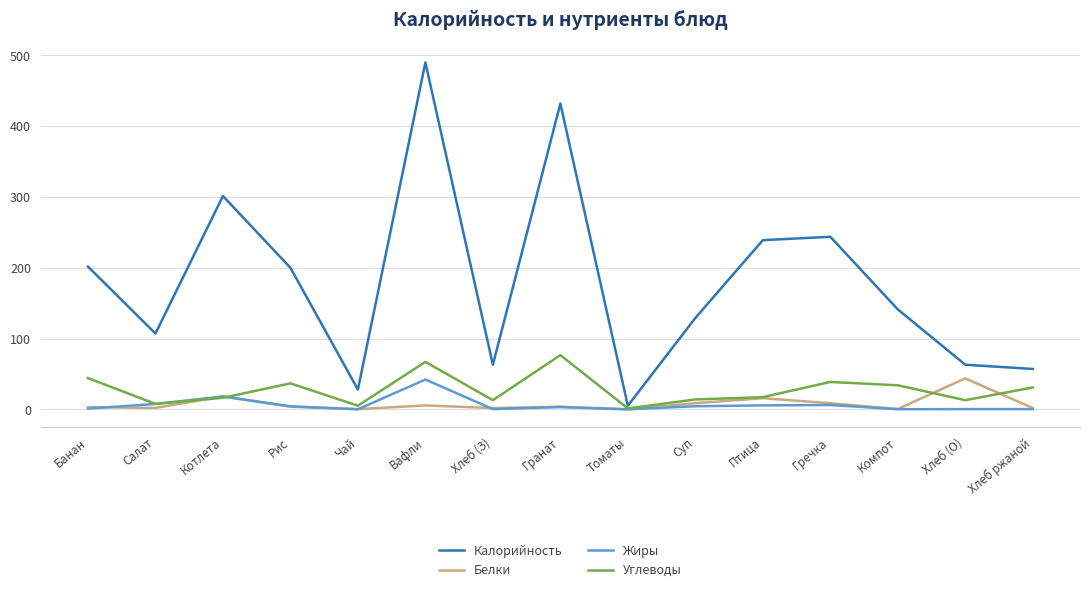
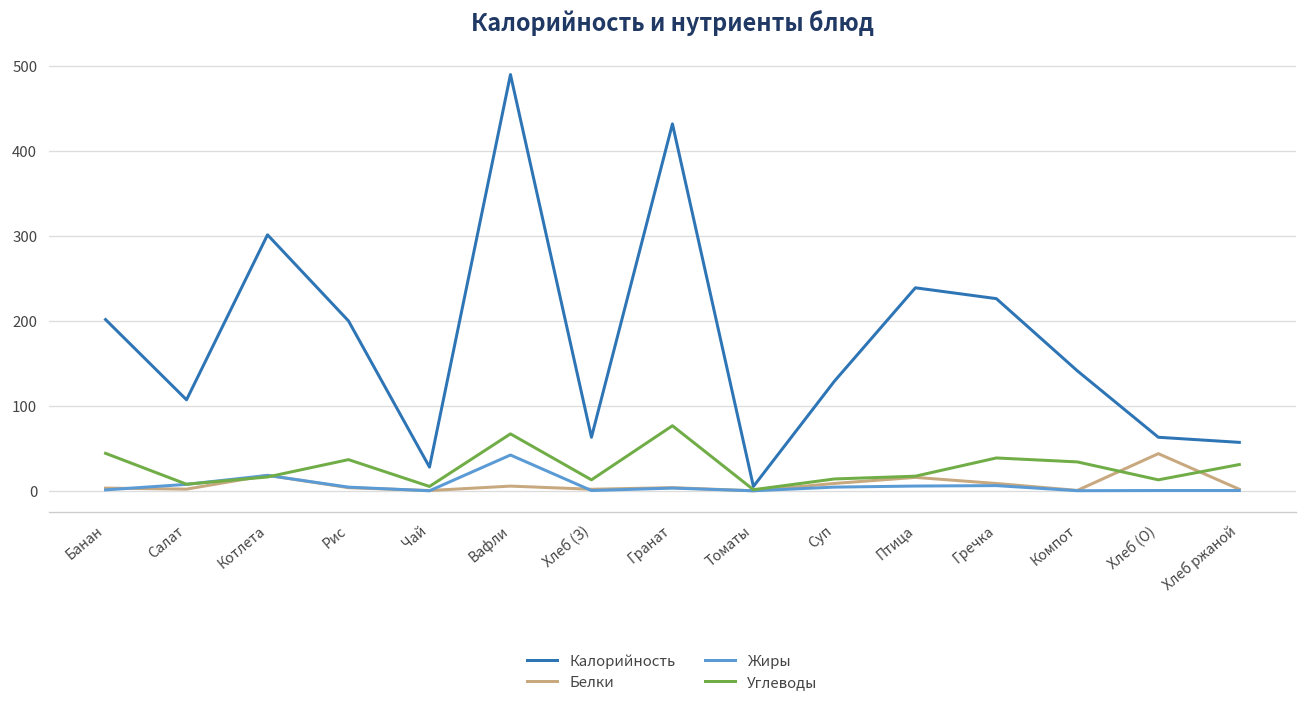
  {
    "Калорийность": {
      "Банан": 200,
      "Салат": 110,
      "Котлета": 300,
      "Рис": 200,
      "Чай": 30,
      "Вафли": 490,
      "Хлеб (З)": 60,
      "Гранат": 430,
      "Томаты": 10,
      "Суп": 130,
      "Птица": 240,
-     "Гречка": 240,
+     "Гречка": 230,
      "Компот": 140,
      "Хлеб (О)": 60,
      "Хлеб ржаной": 60
    },
    "Белки": {
      "Салат": 0,
      "Вафли": 10,
      "Суп": 10,
      "Хлеб (О)": 40
    },
    "Жиры": {
      "Вафли": 40,
      "Суп": 0,
      "Птица": 10,
      "Хлеб (О)": 0
    },
    "Углеводы": {
      "Банан": 40,
      "Рис": 40,
      "Чай": 10,
      "Вафли": 70,
      "Хлеб (З)": 10,
      "Гранат": 80,
      "Суп": 10,
      "Гречка": 40,
      "Компот": 30,
      "Хлеб (О)": 10,
      "Хлеб ржаной": 30
    }
  }
